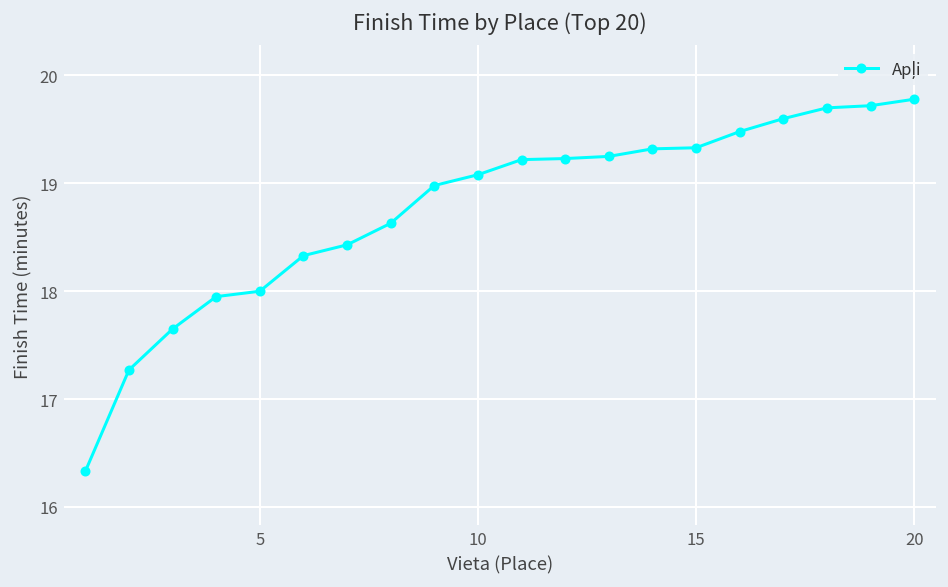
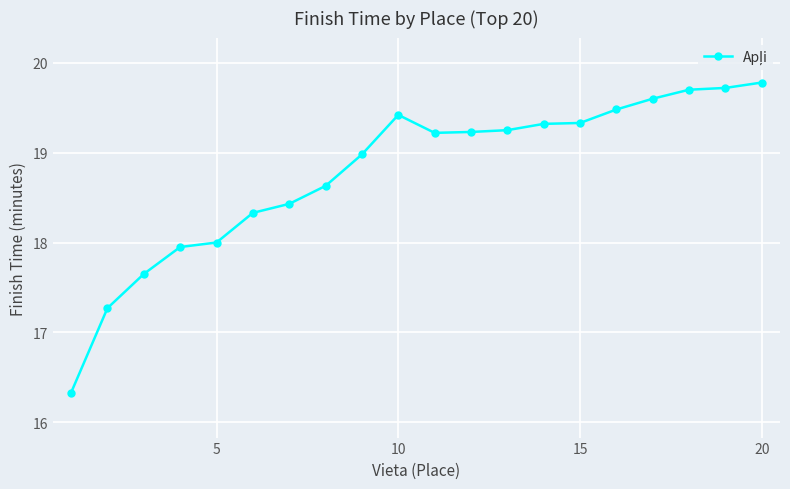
  {
    "5": 18.0,
-   "10": 19.1,
+   "10": 19.4,
    "15": 19.3,
    "20": 19.8
  }
